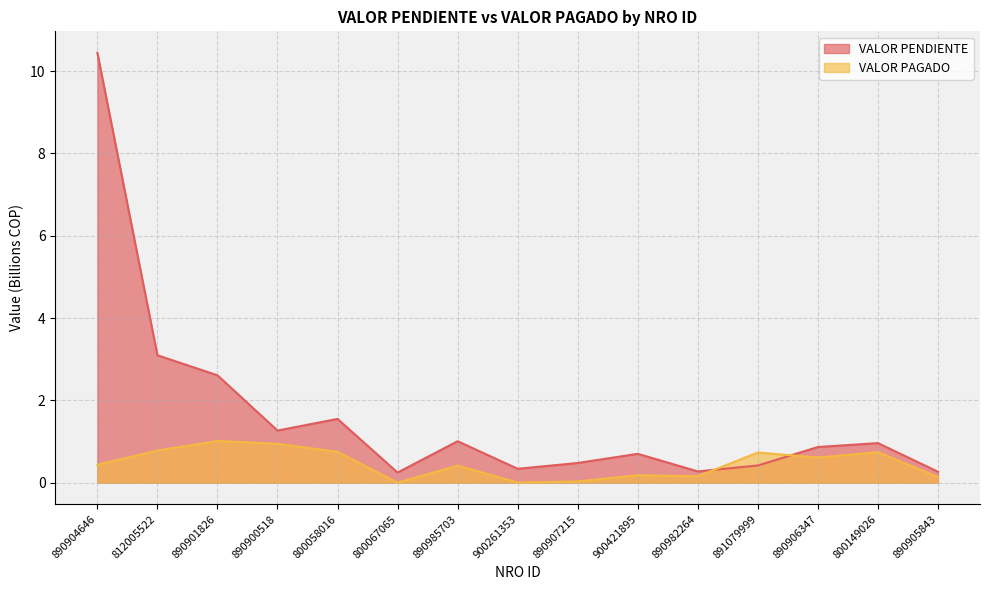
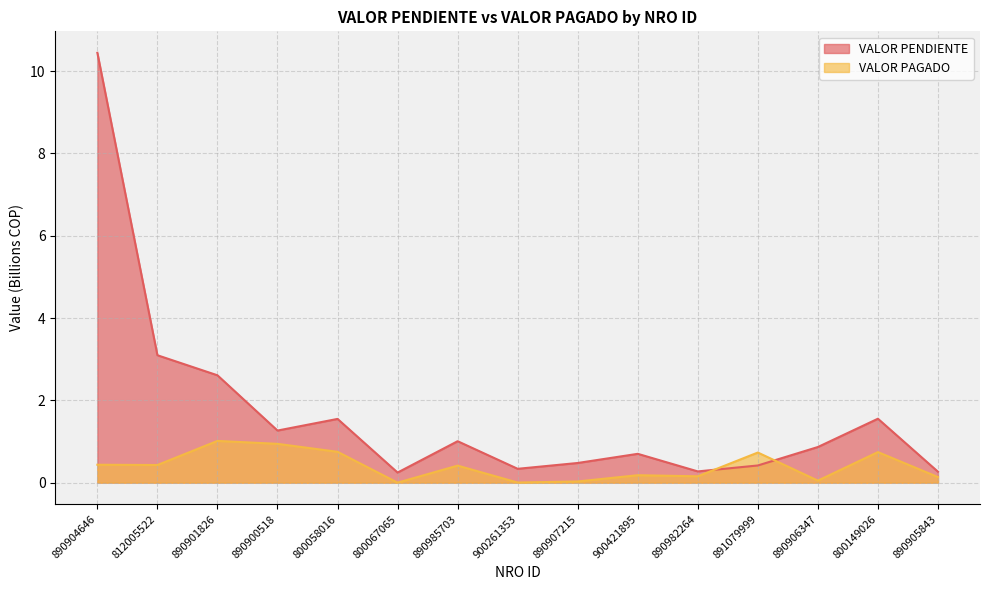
  {
    "VALOR PENDIENTE": {
      "890904646": 10.4,
      "812005522": 3.1,
      "890901826": 2.6,
      "890900518": 1.3,
      "800058016": 1.5,
      "800067065": 0.2,
      "890985703": 1.0,
      "900261353": 0.3,
      "890907215": 0.5,
      "900421895": 0.7,
      "890982264": 0.3,
      "891079999": 0.4,
      "890906347": 0.9,
-     "800149026": 1.0,
+     "800149026": 1.6,
      "890905843": 0.3
    },
    "VALOR PAGADO": {
      "890904646": 0.4,
-     "812005522": 0.8,
+     "812005522": 0.4,
      "890901826": 1.0,
      "890900518": 0.9,
      "800058016": 0.7,
      "800067065": 0.0,
      "890985703": 0.4,
      "900261353": 0.0,
      "890907215": 0.0,
      "900421895": 0.2,
      "890982264": 0.2,
      "891079999": 0.7,
-     "890906347": 0.6,
+     "890906347": 0.0,
      "800149026": 0.7,
      "890905843": 0.1
    }
  }
